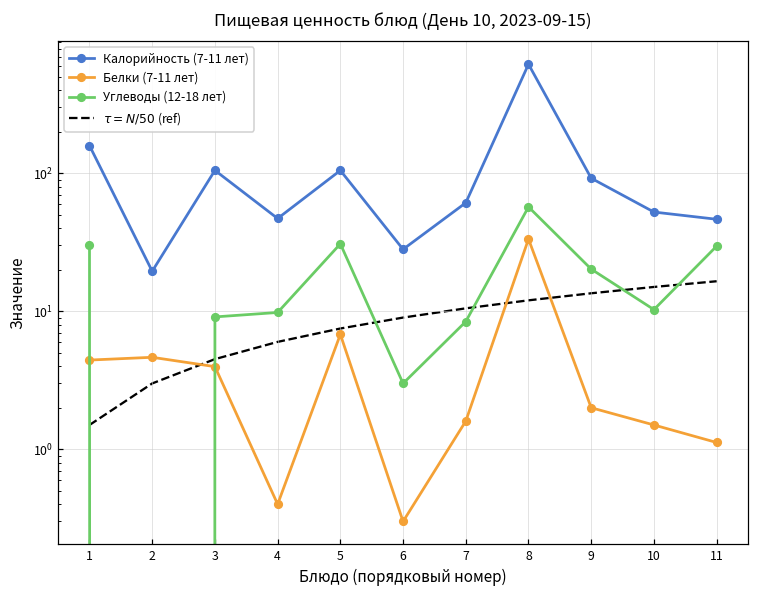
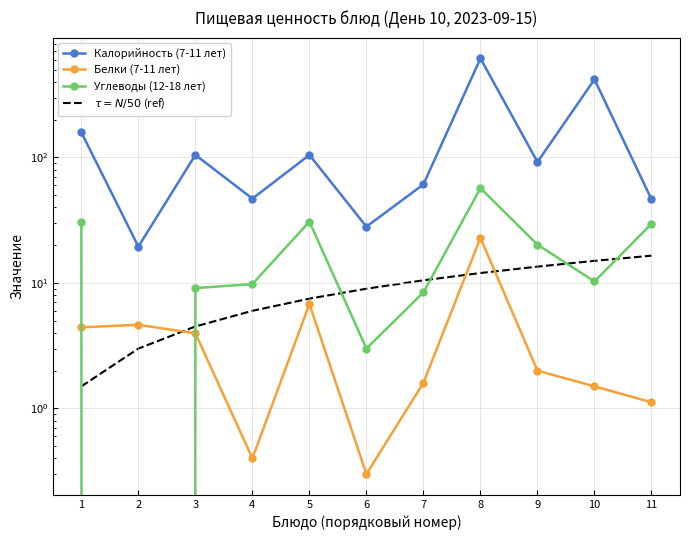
  {
    "Калорийность (7-11 лет)": {
      "1": 160,
      "2": 20,
      "3": 100,
      "4": 47,
      "5": 100,
      "6": 28,
      "7": 60,
      "8": 600,
      "9": 90,
-     "10": 52,
+     "10": 420,
      "11": 46
    },
    "Белки (7-11 лет)": {
      "1": 4.4,
      "2": 4.6,
      "3": 4,
      "4": 0.40,
      "5": 7,
      "6": 0.30,
      "7": 1.6,
-     "8": 33,
+     "8": 23,
      "9": 2,
      "10": 1.5,
      "11": 1.1
    },
    "Углеводы (12-18 лет)": {
      "1": 30,
      "3": 9,
      "4": 10,
      "5": 31,
      "6": 3,
      "7": 8,
      "8": 60,
      "9": 20,
      "10": 10,
      "11": 30
    }
  }
